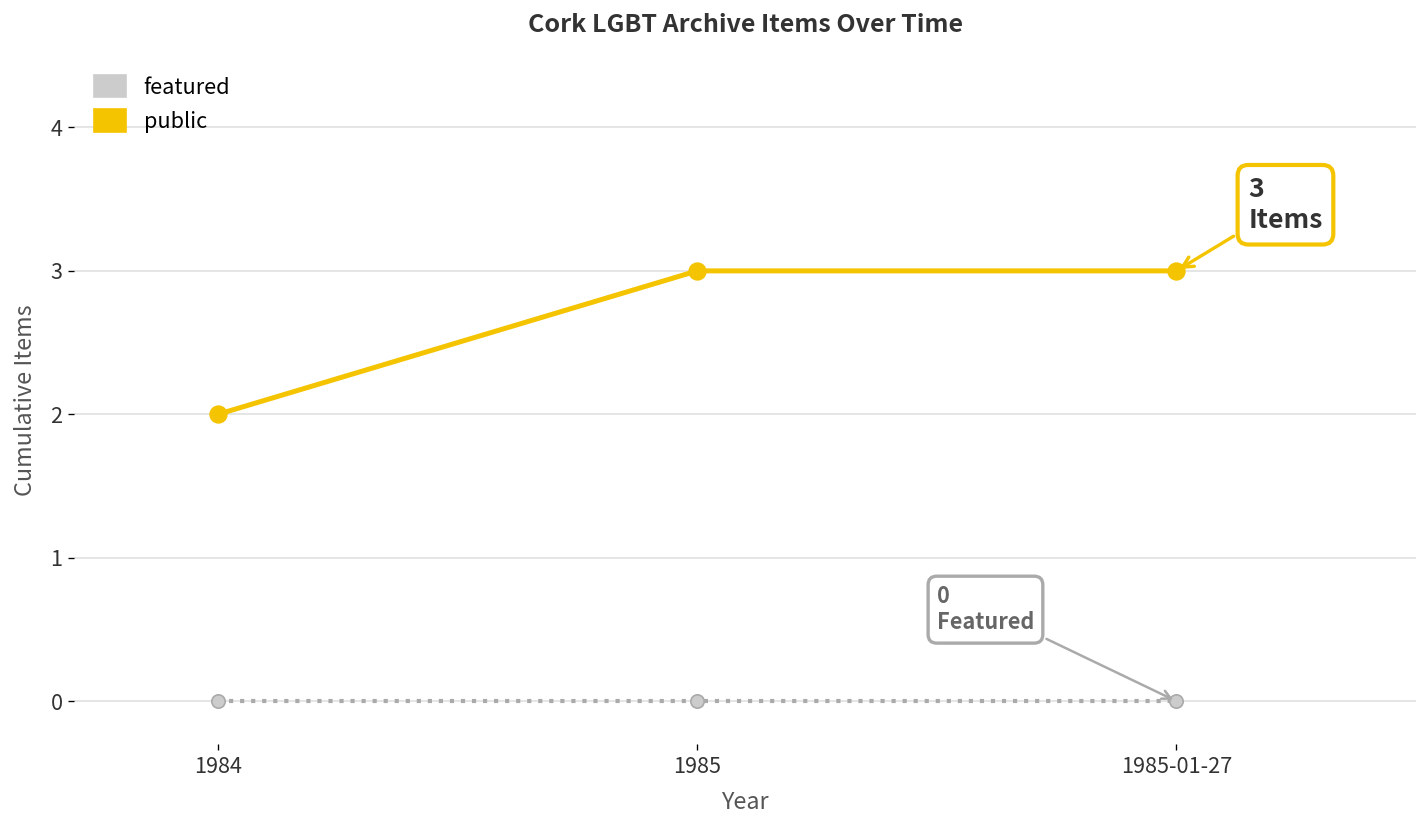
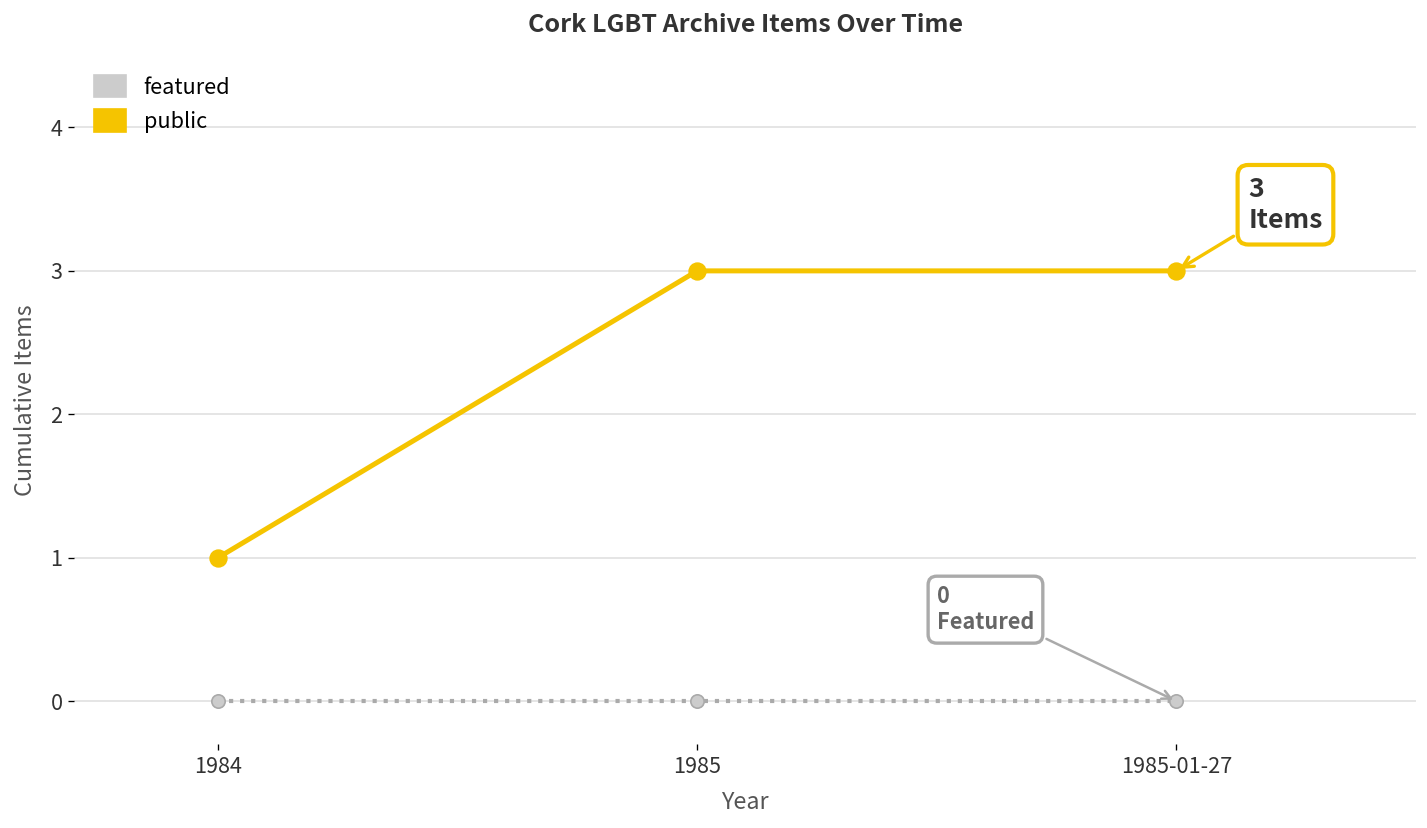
  {
    "public": {
-     "1984": 2,
+     "1984": 1,
      "1985": 3
    }
  }
